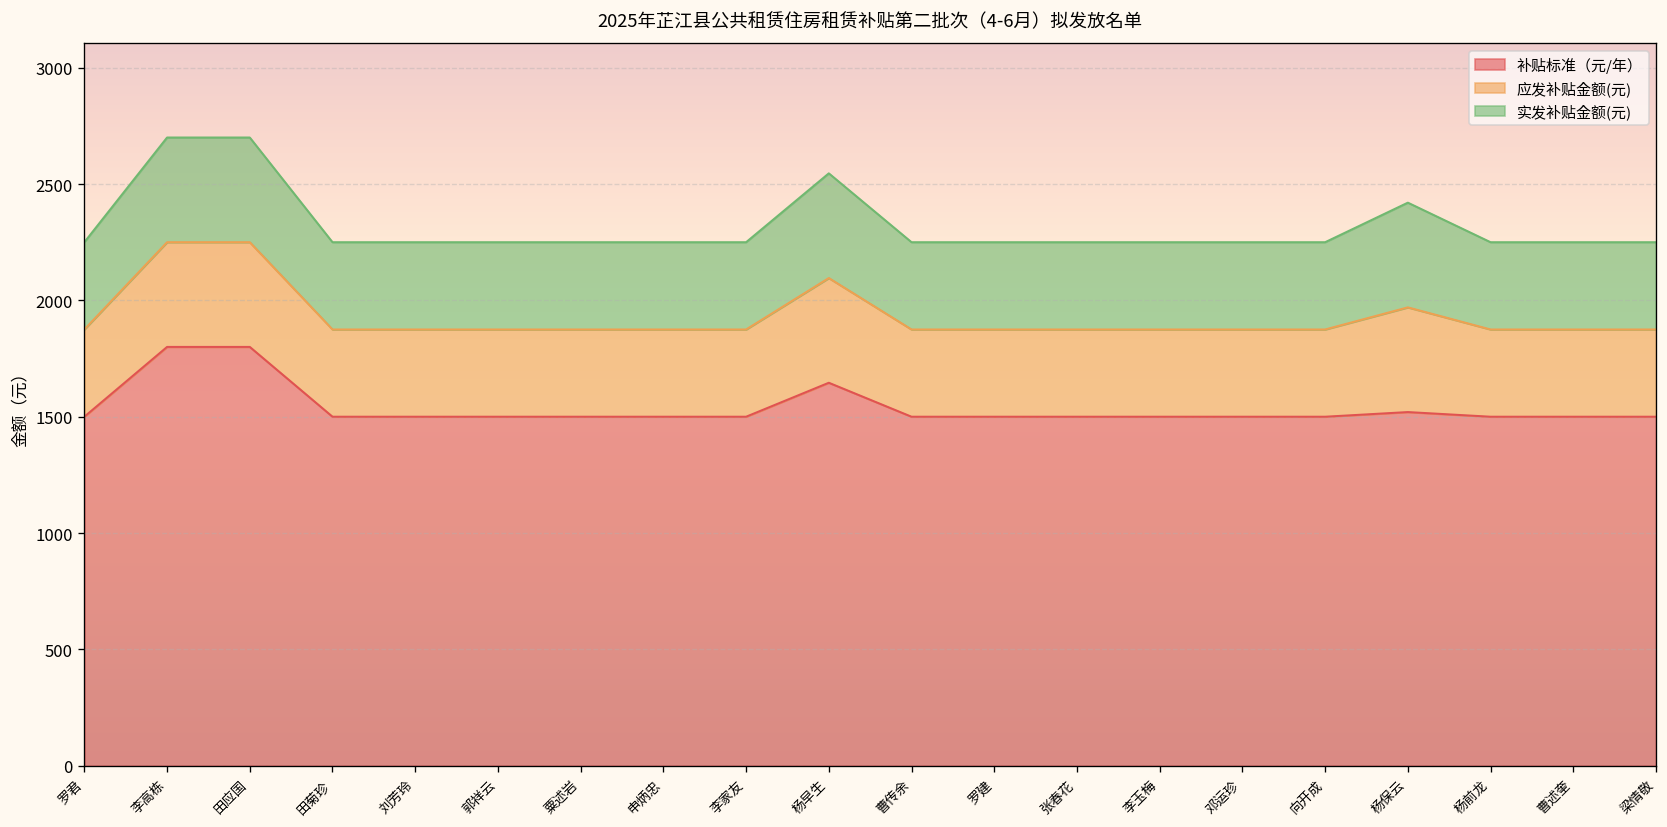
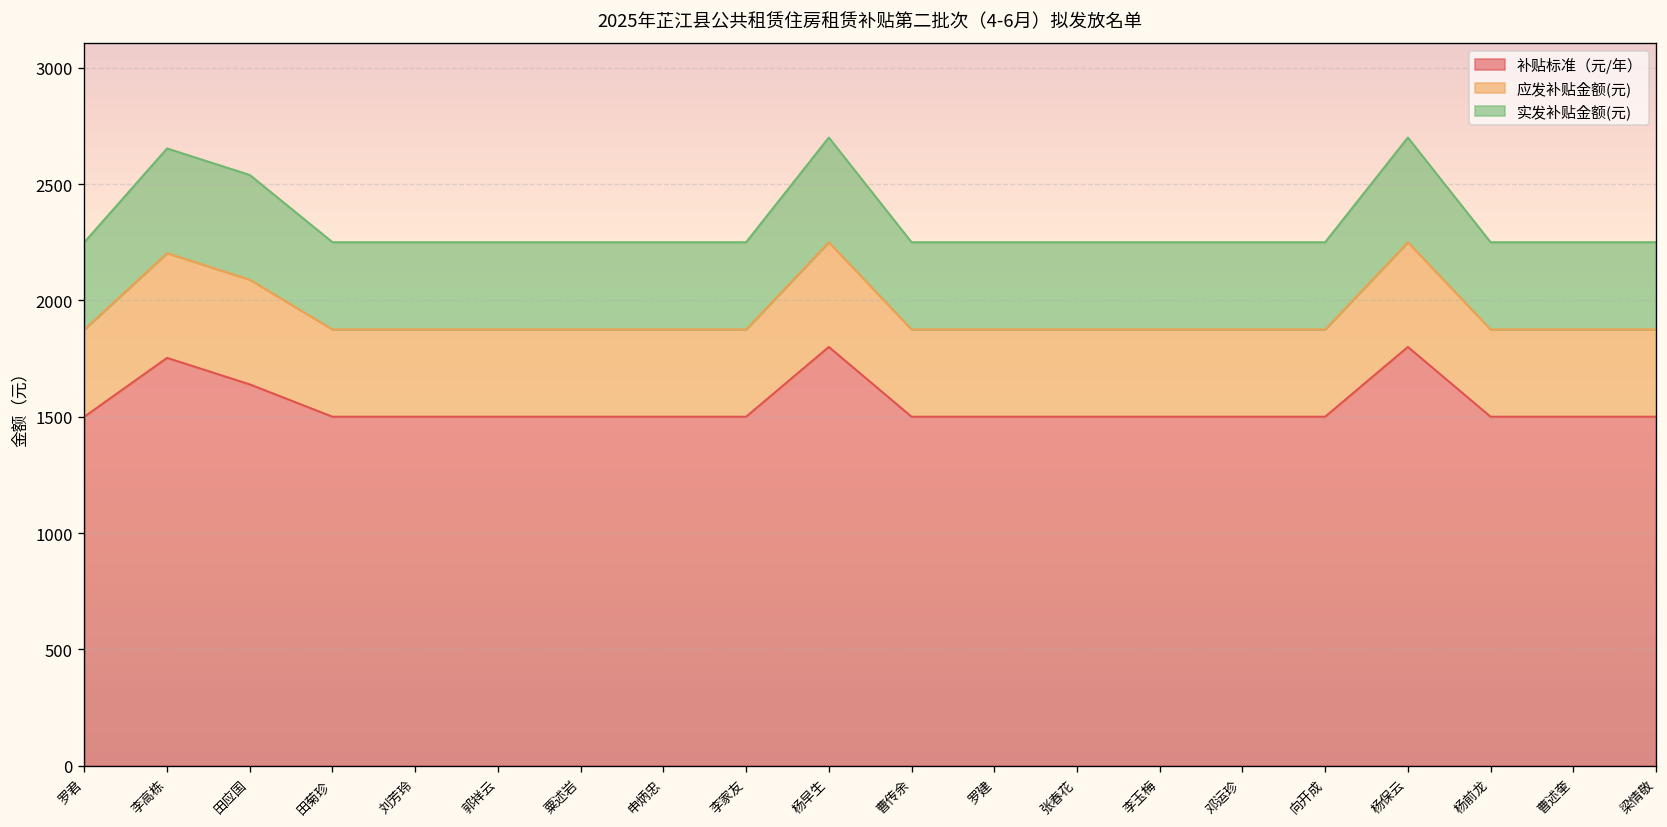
  {
    "补贴标准（元/年）": {
      "罗君": 1500,
-     "李高栋": 1800,
-     "田应国": 1800,
+     "李高栋": 1750,
+     "田应国": 1640,
      "田菊珍": 1500,
      "刘芳玲": 1500,
      "郭祥云": 1500,
      "粟述岩": 1500,
      "申炳忠": 1500,
      "李家友": 1500,
-     "杨早生": 1650,
+     "杨早生": 1800,
      "曹传余": 1500,
      "罗建": 1500,
      "张春花": 1500,
      "李玉梅": 1500,
      "邓运珍": 1500,
      "向开成": 1500,
-     "杨保云": 1520,
+     "杨保云": 1800,
      "杨前龙": 1500,
      "曹述奎": 1500,
      "梁情敬": 1500
    },
    "应发补贴金额(元)": {
      "罗君": 380,
      "李高栋": 450,
      "田应国": 450,
      "田菊珍": 380,
      "刘芳玲": 380,
      "郭祥云": 380,
      "粟述岩": 380,
      "申炳忠": 380,
      "李家友": 380,
      "杨早生": 450,
      "曹传余": 380,
      "罗建": 380,
      "张春花": 380,
      "李玉梅": 380,
      "邓运珍": 380,
      "向开成": 380,
      "杨保云": 450,
      "杨前龙": 380,
      "曹述奎": 380,
      "梁情敬": 380
    },
    "实发补贴金额(元)": {
      "罗君": 380,
      "李高栋": 450,
      "田应国": 450,
      "田菊珍": 380,
      "刘芳玲": 380,
      "郭祥云": 380,
      "粟述岩": 380,
      "申炳忠": 380,
      "李家友": 380,
      "杨早生": 450,
      "曹传余": 380,
      "罗建": 380,
      "张春花": 380,
      "李玉梅": 380,
      "邓运珍": 380,
      "向开成": 380,
      "杨保云": 450,
      "杨前龙": 380,
      "曹述奎": 380,
      "梁情敬": 380
    }
  }
